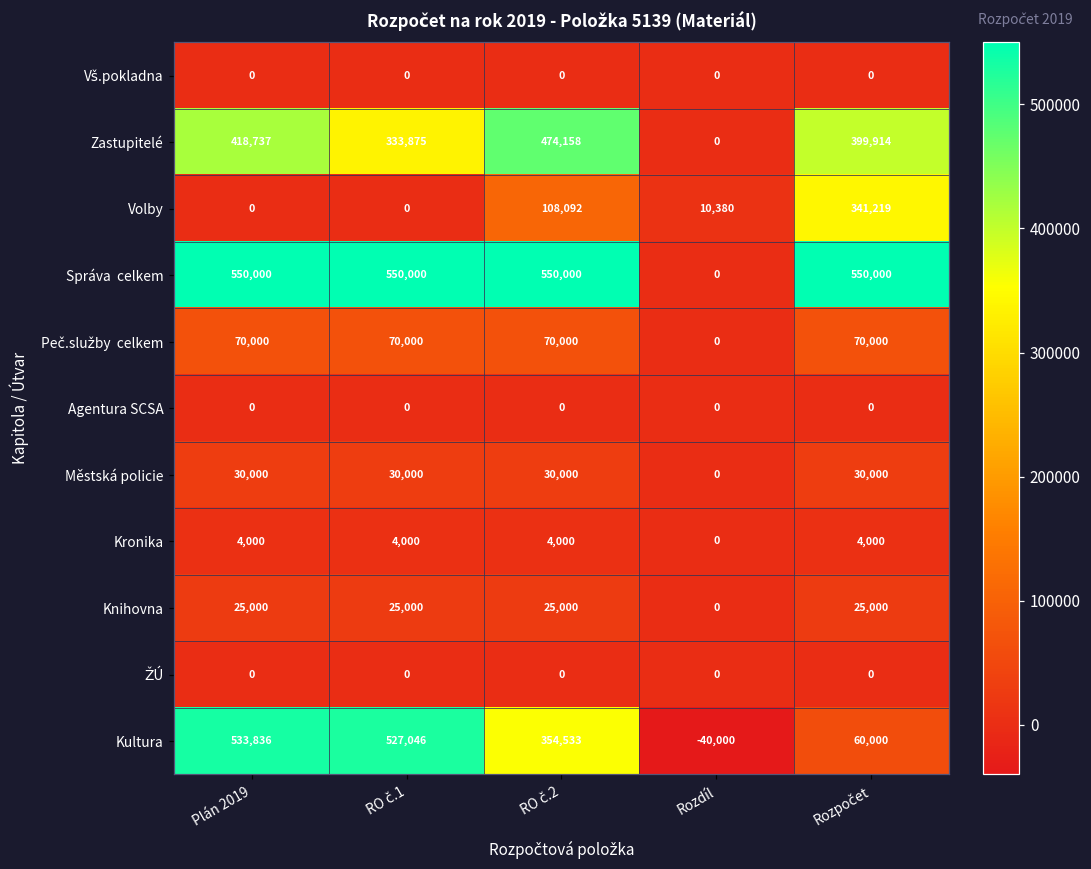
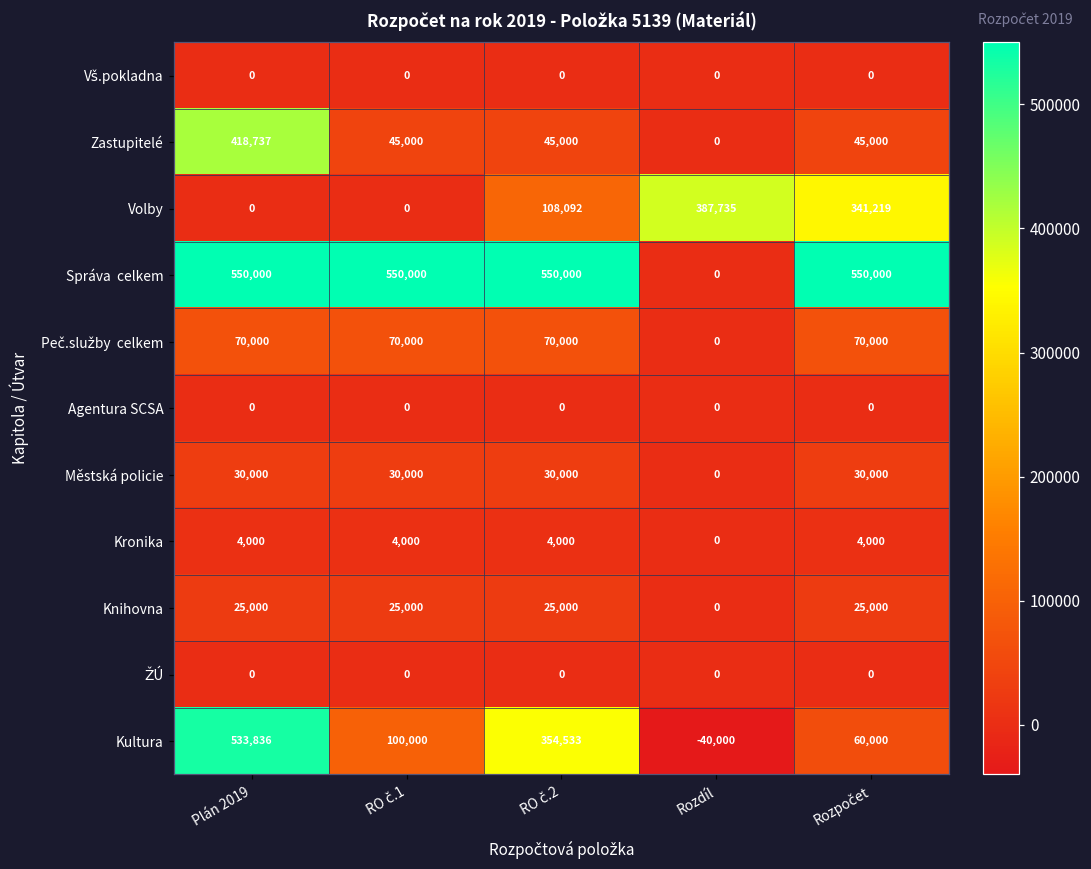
  {
    "Vš.pokladna": {
      "Plán 2019": "0",
      "RO č.1": "0",
      "RO č.2": "0",
      "Rozdíl": "0",
      "Rozpočet": "0"
    },
    "Zastupitelé": {
      "Plán 2019": "418,737",
-     "RO č.1": "333,875",
-     "RO č.2": "474,158",
+     "RO č.1": "45,000",
+     "RO č.2": "45,000",
      "Rozdíl": "0",
-     "Rozpočet": "399,914"
+     "Rozpočet": "45,000"
    },
    "Volby": {
      "Plán 2019": "0",
      "RO č.1": "0",
      "RO č.2": "108,092",
-     "Rozdíl": "10,380",
+     "Rozdíl": "387,735",
      "Rozpočet": "341,219"
    },
    "Správa celkem": {
      "Plán 2019": "550,000",
      "RO č.1": "550,000",
      "RO č.2": "550,000",
      "Rozdíl": "0",
      "Rozpočet": "550,000"
    },
    "Peč.služby celkem": {
      "Plán 2019": "70,000",
      "RO č.1": "70,000",
      "RO č.2": "70,000",
      "Rozdíl": "0",
      "Rozpočet": "70,000"
    },
    "Agentura SCSA": {
      "Plán 2019": "0",
      "RO č.1": "0",
      "RO č.2": "0",
      "Rozdíl": "0",
      "Rozpočet": "0"
    },
    "Městská policie": {
      "Plán 2019": "30,000",
      "RO č.1": "30,000",
      "RO č.2": "30,000",
      "Rozdíl": "0",
      "Rozpočet": "30,000"
    },
    "Kronika": {
      "Plán 2019": "4,000",
      "RO č.1": "4,000",
      "RO č.2": "4,000",
      "Rozdíl": "0",
      "Rozpočet": "4,000"
    },
    "Knihovna": {
      "Plán 2019": "25,000",
      "RO č.1": "25,000",
      "RO č.2": "25,000",
      "Rozdíl": "0",
      "Rozpočet": "25,000"
    },
    "ŽÚ": {
      "Plán 2019": "0",
      "RO č.1": "0",
      "RO č.2": "0",
      "Rozdíl": "0",
      "Rozpočet": "0"
    },
    "Kultura": {
      "Plán 2019": "533,836",
-     "RO č.1": "527,046",
+     "RO č.1": "100,000",
      "RO č.2": "354,533",
      "Rozdíl": "-40,000",
      "Rozpočet": "60,000"
    }
  }
